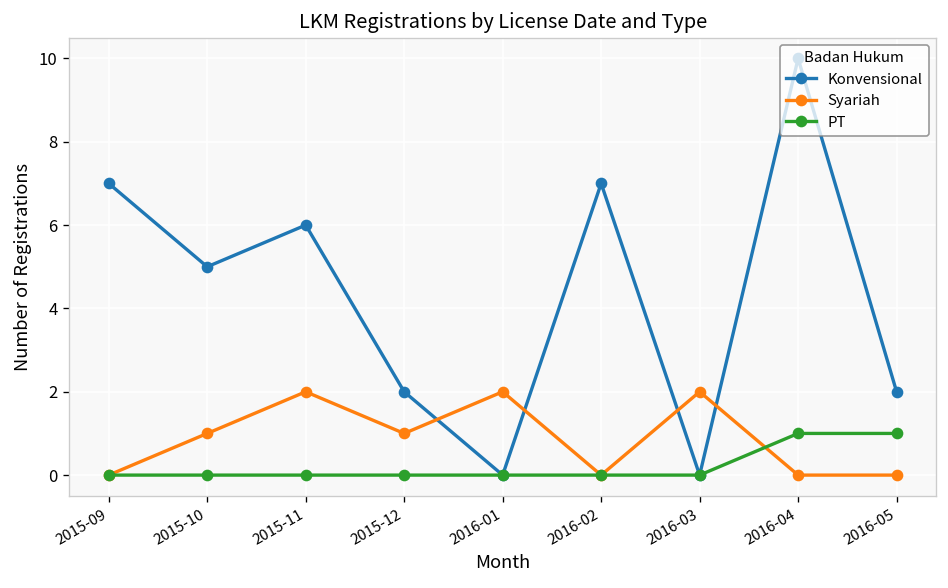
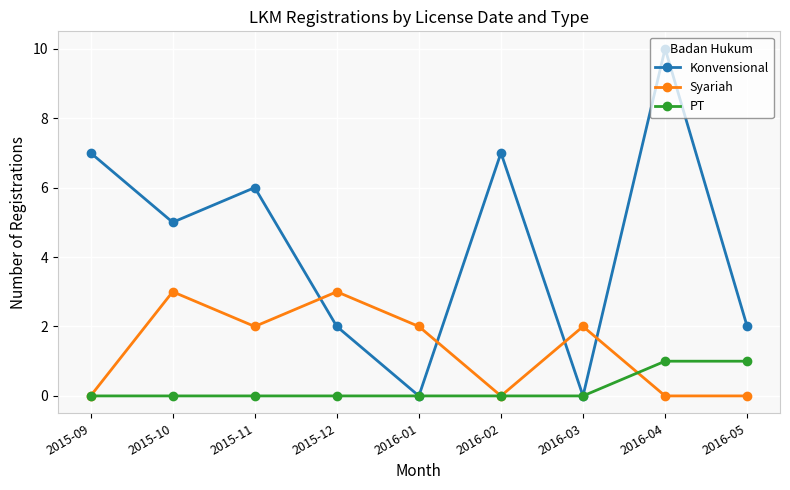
  {
    "Konvensional": {
      "2015-09": 7,
      "2015-10": 5,
      "2015-11": 6,
      "2015-12": 2,
      "2016-02": 7,
      "2016-05": 2
    },
    "Syariah": {
-     "2015-10": 1,
+     "2015-10": 3,
      "2015-11": 2,
-     "2015-12": 1,
+     "2015-12": 3,
      "2016-01": 2,
      "2016-03": 2,
      "2016-04": 0,
      "2016-05": 0
    },
    "PT": {
      "2015-10": 0,
      "2015-11": 0,
      "2015-12": 0,
      "2016-04": 1,
      "2016-05": 1
    }
  }
